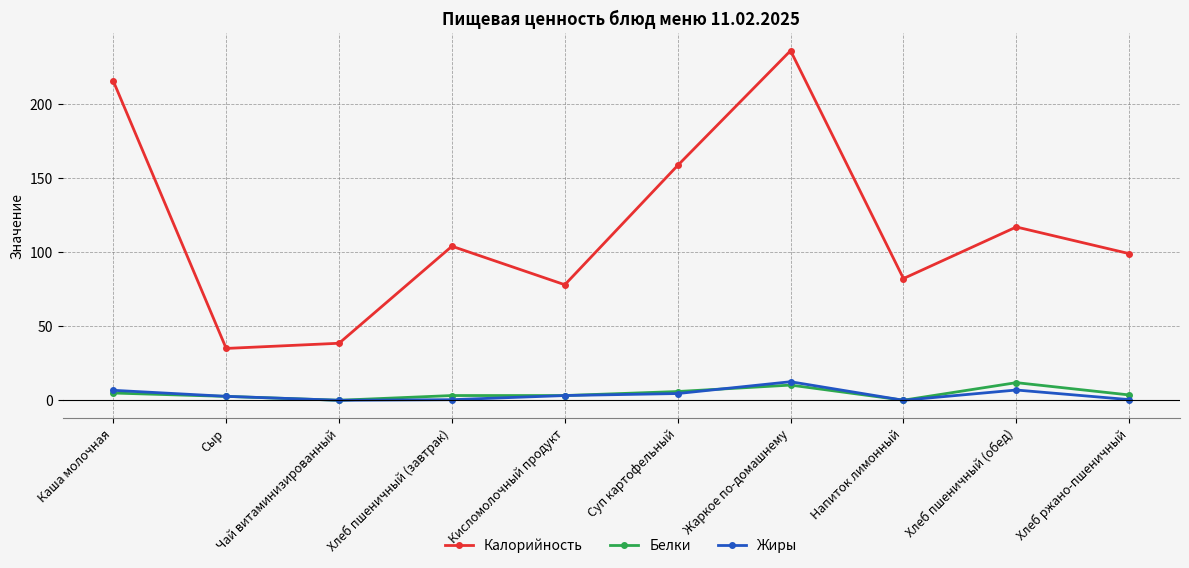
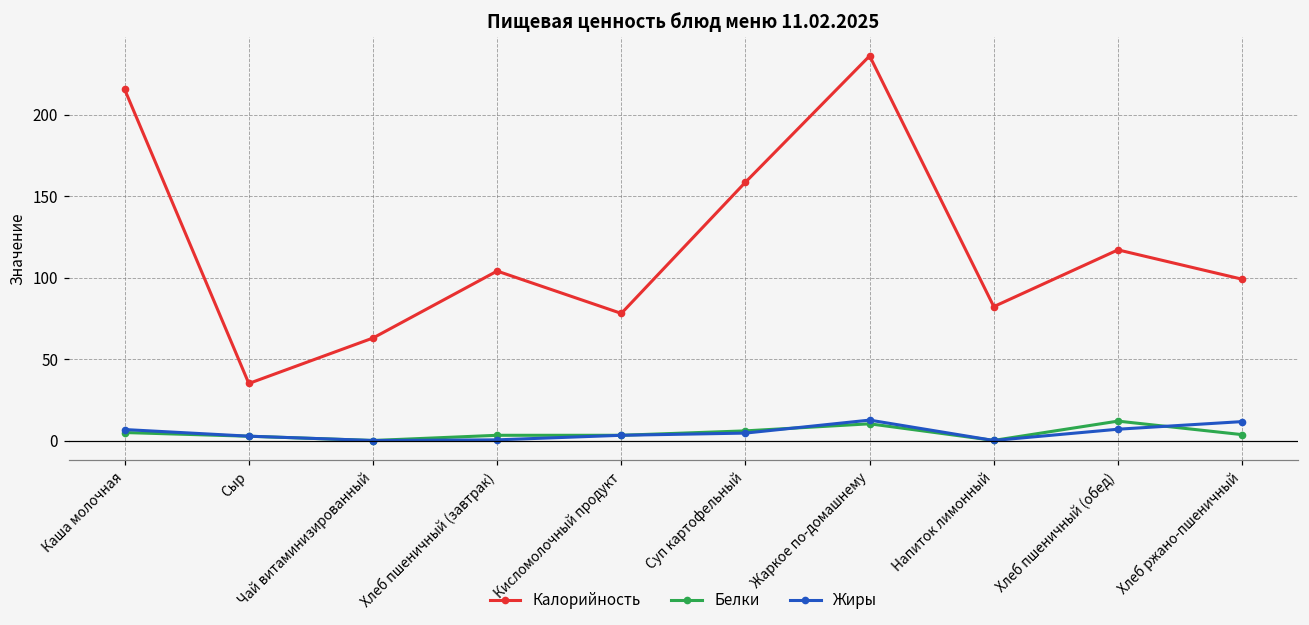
  {
    "Калорийность": {
      "Каша молочная": 215,
      "Сыр": 35,
-     "Чай витаминизированный": 39,
+     "Чай витаминизированный": 63,
      "Хлеб пшеничный (завтрак)": 104,
      "Кисломолочный продукт": 78,
      "Суп картофельный": 159,
      "Жаркое по-домашнему": 236,
      "Напиток лимонный": 82,
      "Хлеб пшеничный (обед)": 117,
      "Хлеб ржано-пшеничный": 99
    },
    "Белки": {
      "Каша молочная": 5,
      "Хлеб пшеничный (завтрак)": 3,
      "Жаркое по-домашнему": 10,
      "Хлеб пшеничный (обед)": 12,
      "Хлеб ржано-пшеничный": 4
    },
    "Жиры": {
      "Каша молочная": 7,
      "Хлеб пшеничный (завтрак)": 0,
      "Жаркое по-домашнему": 13,
      "Хлеб пшеничный (обед)": 7,
-     "Хлеб ржано-пшеничный": 0
+     "Хлеб ржано-пшеничный": 12
    }
  }
